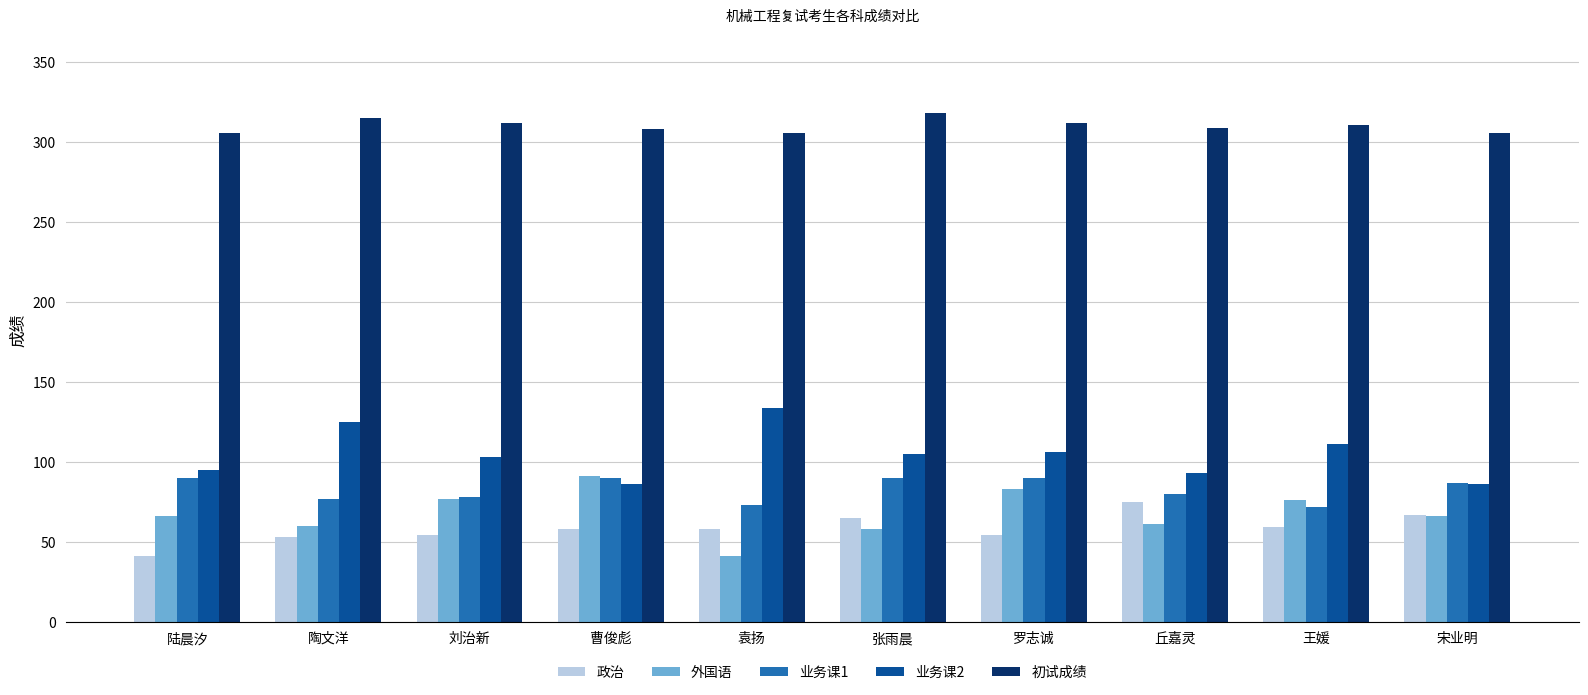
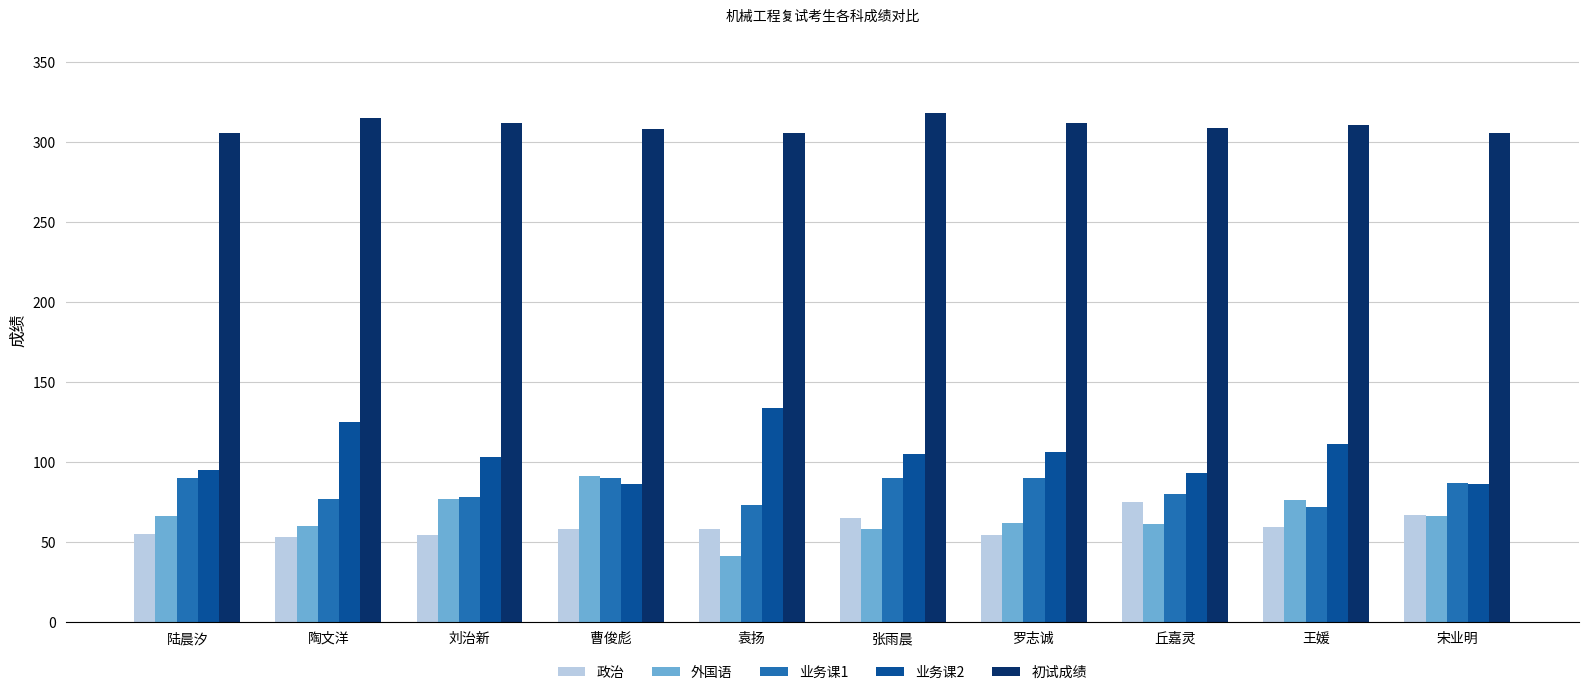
  {
    "政治": {
-     "陆晨汐": 41,
+     "陆晨汐": 55,
      "陶文洋": 53,
      "刘治新": 54,
      "曹俊彪": 58,
      "袁扬": 58,
      "张雨晨": 65,
      "罗志诚": 54,
      "丘嘉灵": 75,
      "王媛": 59,
      "宋业明": 67
    },
    "外国语": {
      "陆晨汐": 66,
      "陶文洋": 60,
      "刘治新": 77,
      "曹俊彪": 91,
      "袁扬": 41,
      "张雨晨": 58,
-     "罗志诚": 83,
+     "罗志诚": 62,
      "丘嘉灵": 61,
      "王媛": 76,
      "宋业明": 66
    }
  }
